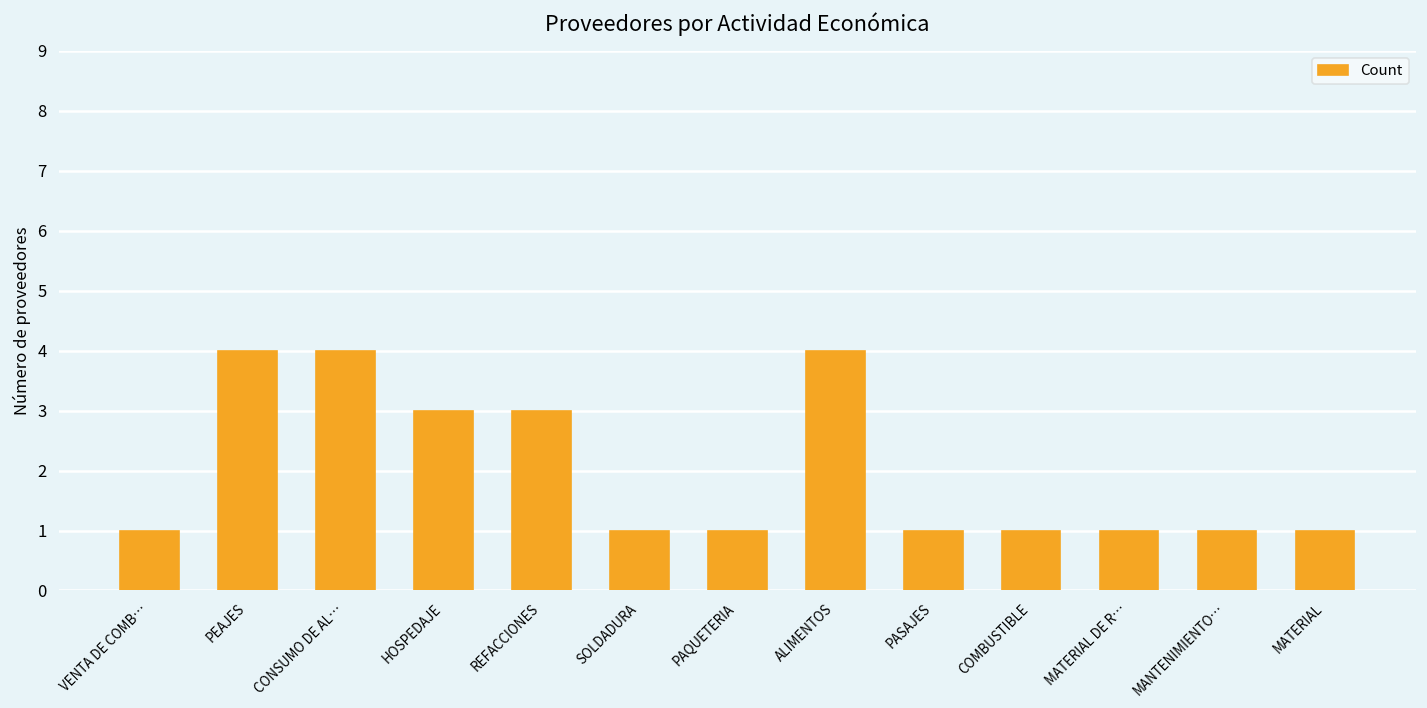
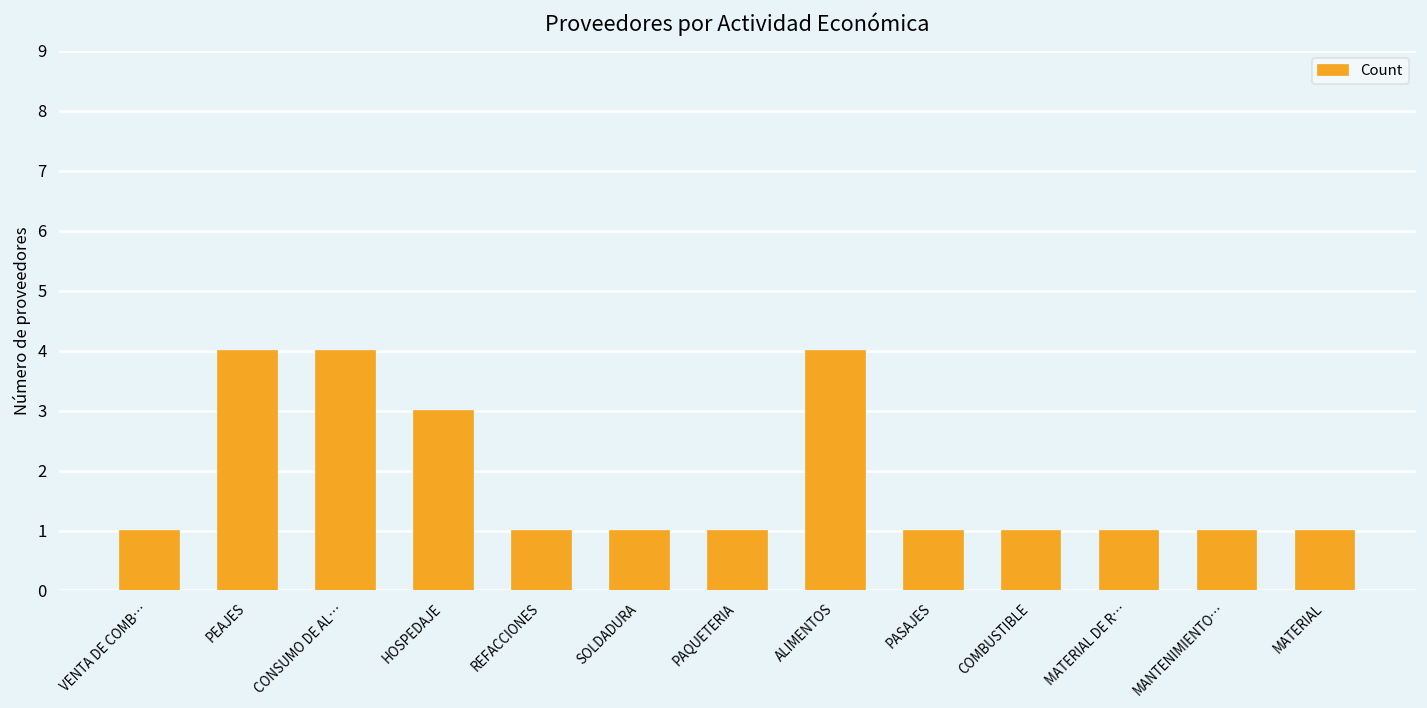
  {
    "VENTA DE COMB…": 1,
    "PEAJES": 4,
    "CONSUMO DE AL…": 4,
    "HOSPEDAJE": 3,
-   "REFACCIONES": 3,
+   "REFACCIONES": 1,
    "SOLDADURA": 1,
    "PAQUETERIA": 1,
    "ALIMENTOS": 4,
    "PASAJES": 1,
    "COMBUSTIBLE": 1,
    "MATERIAL DE R…": 1,
    "MANTENIMIENTO…": 1,
    "MATERIAL": 1
  }
